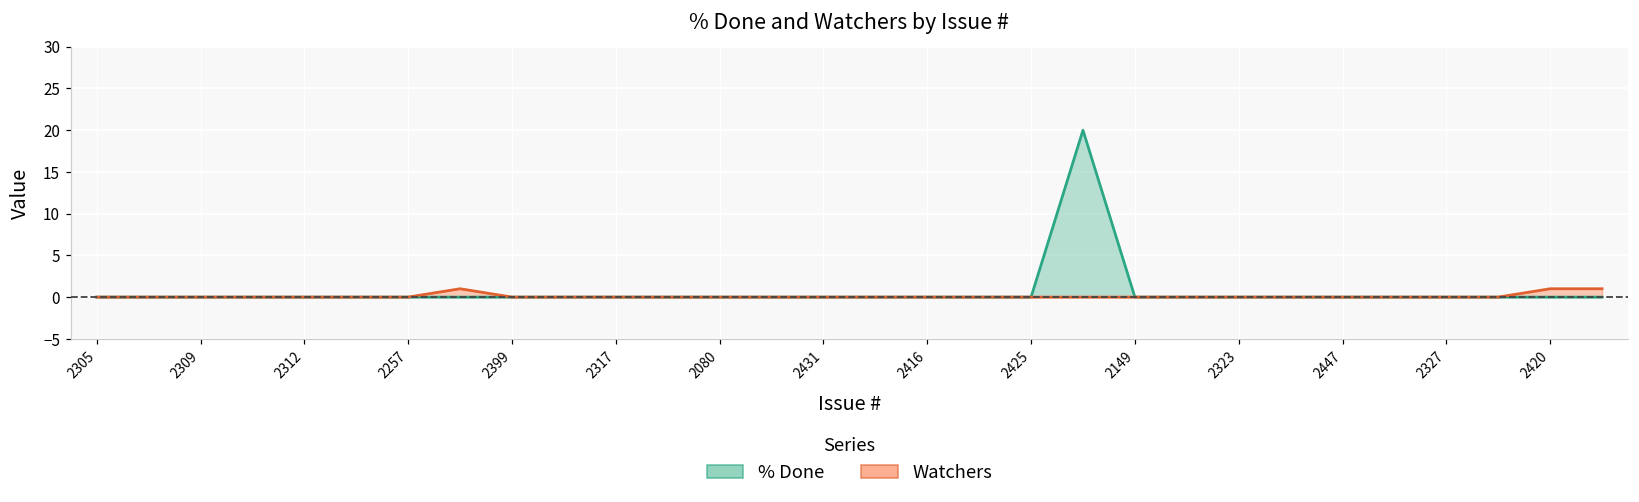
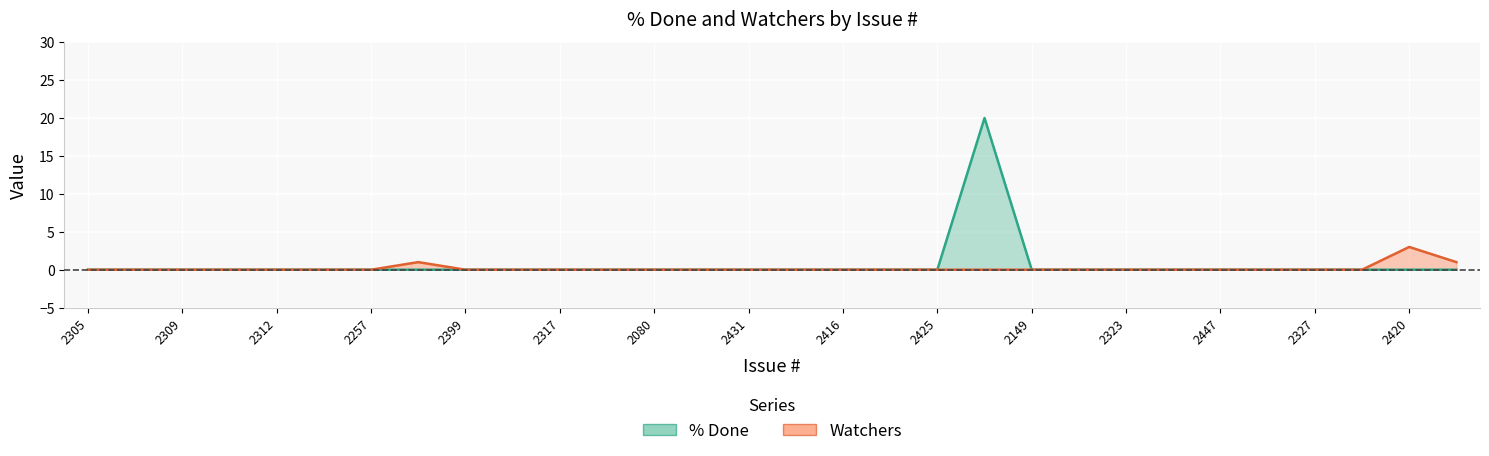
  {
    "% Done": {
      "2420": 0
    },
    "Watchers": {
-     "2420": 1
+     "2420": 3
    }
  }
